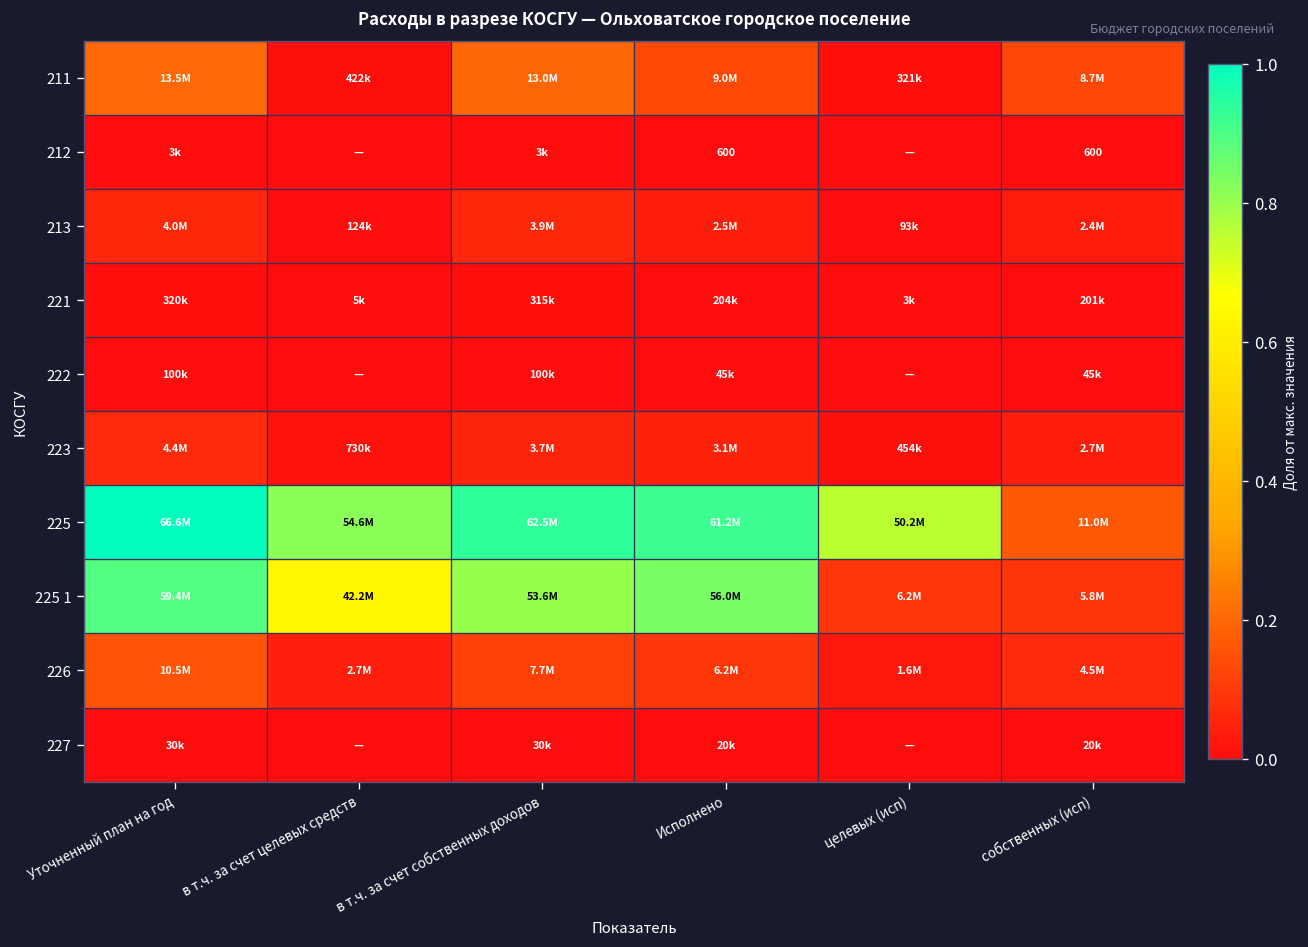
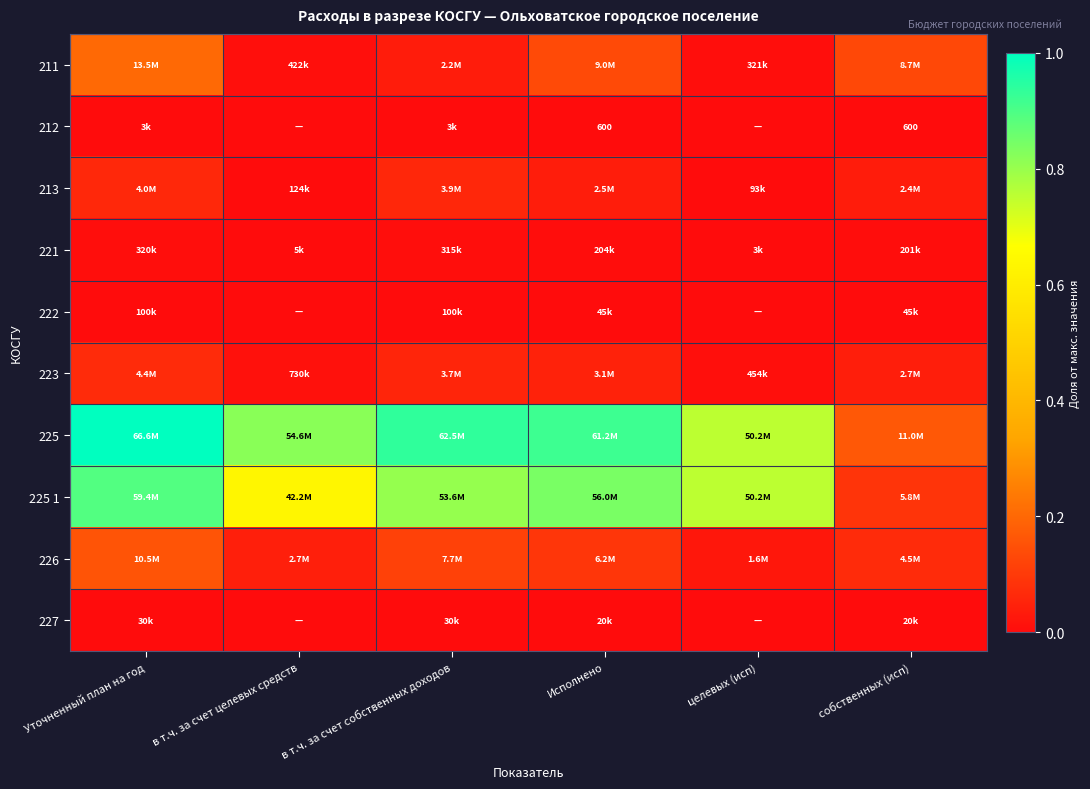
  {
    "211": {
      "Уточненный план на год": "13.5M",
      "в т.ч. за счет целевых средств": "422k",
-     "в т.ч. за счет собственных доходов": "13.0M",
+     "в т.ч. за счет собственных доходов": "2.2M",
      "Исполнено": "9.0M",
      "целевых (исп)": "321k",
      "собственных (исп)": "8.7M"
    },
    "212": {
      "Уточненный план на год": "3k",
      "в т.ч. за счет собственных доходов": "3k",
      "Исполнено": "600",
      "собственных (исп)": "600"
    },
    "213": {
      "Уточненный план на год": "4.0M",
      "в т.ч. за счет целевых средств": "124k",
      "в т.ч. за счет собственных доходов": "3.9M",
      "Исполнено": "2.5M",
      "целевых (исп)": "93k",
      "собственных (исп)": "2.4M"
    },
    "221": {
      "Уточненный план на год": "320k",
      "в т.ч. за счет целевых средств": "5k",
      "в т.ч. за счет собственных доходов": "315k",
      "Исполнено": "204k",
      "целевых (исп)": "3k",
      "собственных (исп)": "201k"
    },
    "222": {
      "Уточненный план на год": "100k",
      "в т.ч. за счет собственных доходов": "100k",
      "Исполнено": "45k",
      "собственных (исп)": "45k"
    },
    "223": {
      "Уточненный план на год": "4.4M",
      "в т.ч. за счет целевых средств": "730k",
      "в т.ч. за счет собственных доходов": "3.7M",
      "Исполнено": "3.1M",
      "целевых (исп)": "454k",
      "собственных (исп)": "2.7M"
    },
    "225": {
      "Уточненный план на год": "66.6M",
      "в т.ч. за счет целевых средств": "54.6M",
      "в т.ч. за счет собственных доходов": "62.5M",
      "Исполнено": "61.2M",
      "целевых (исп)": "50.2M",
      "собственных (исп)": "11.0M"
    },
    "225 1": {
      "Уточненный план на год": "59.4M",
      "в т.ч. за счет целевых средств": "42.2M",
      "в т.ч. за счет собственных доходов": "53.6M",
      "Исполнено": "56.0M",
-     "целевых (исп)": "6.2M",
+     "целевых (исп)": "50.2M",
      "собственных (исп)": "5.8M"
    },
    "226": {
      "Уточненный план на год": "10.5M",
      "в т.ч. за счет целевых средств": "2.7M",
      "в т.ч. за счет собственных доходов": "7.7M",
      "Исполнено": "6.2M",
      "целевых (исп)": "1.6M",
      "собственных (исп)": "4.5M"
    },
    "227": {
      "Уточненный план на год": "30k",
      "в т.ч. за счет собственных доходов": "30k",
      "Исполнено": "20k",
      "собственных (исп)": "20k"
    }
  }
